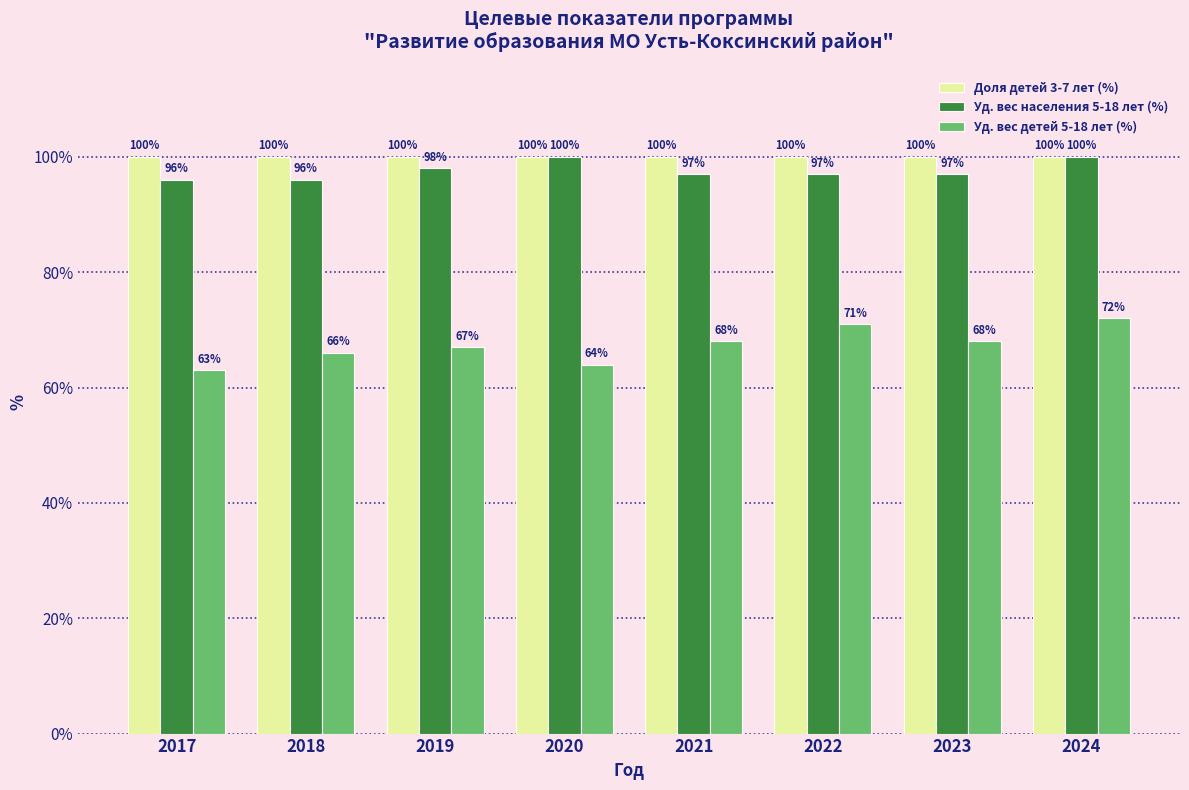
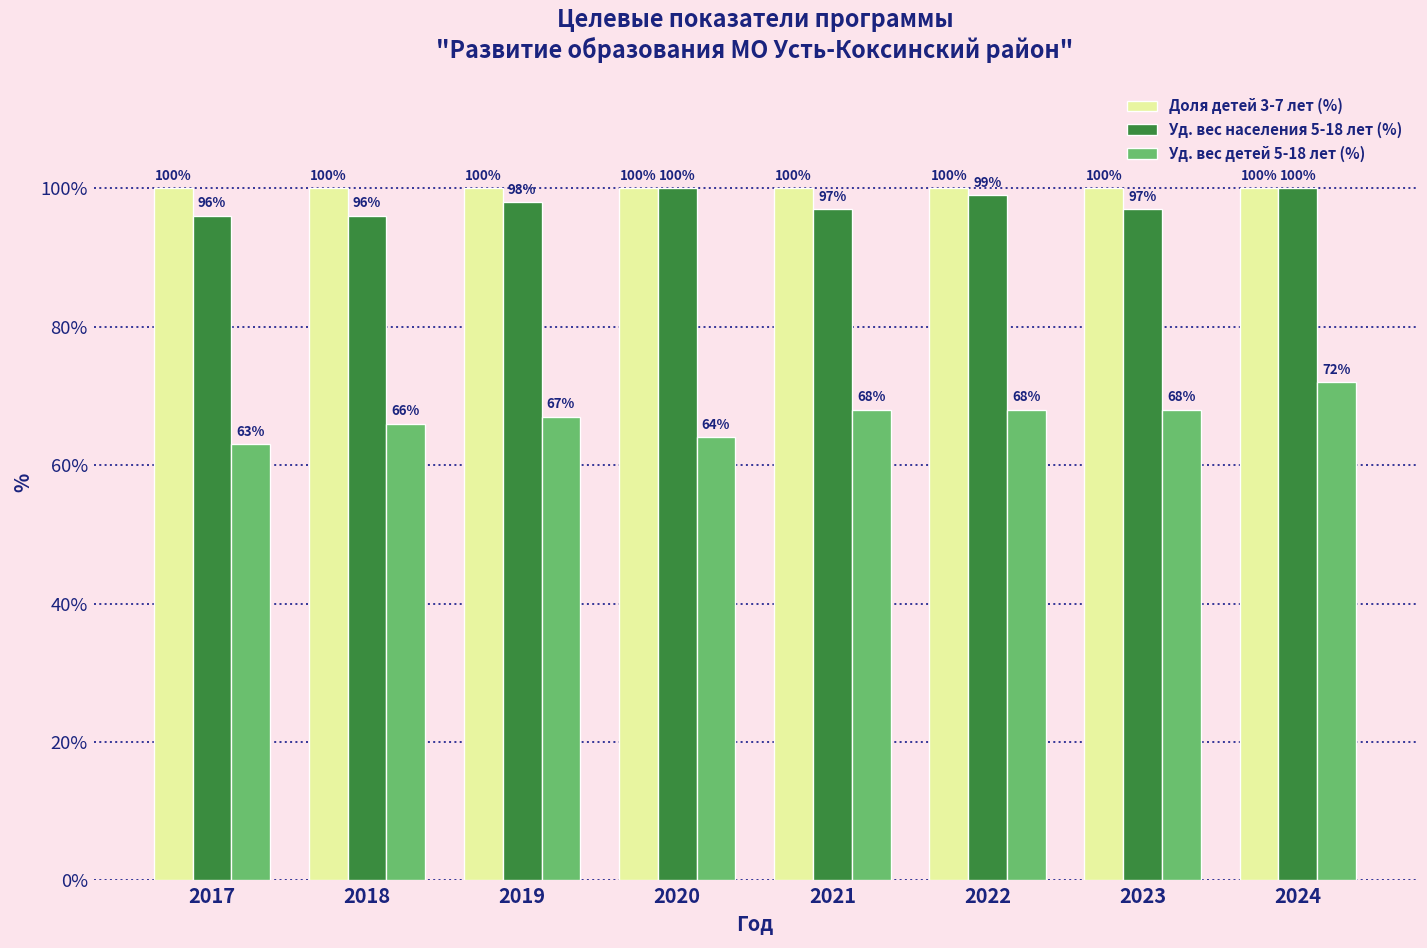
  {
    "Доля детей 3-7 лет (%)": {
      "2017": "100%",
      "2018": "100%",
      "2019": "100%",
      "2020": "100%",
      "2021": "100%",
      "2022": "100%",
      "2023": "100%",
      "2024": "100%"
    },
    "Уд. вес населения 5-18 лет (%)": {
      "2017": "96%",
      "2018": "96%",
      "2019": "98%",
      "2020": "100%",
      "2021": "97%",
-     "2022": "97%",
+     "2022": "99%",
      "2023": "97%",
      "2024": "100%"
    },
    "Уд. вес детей 5-18 лет (%)": {
      "2017": "63%",
      "2018": "66%",
      "2019": "67%",
      "2020": "64%",
      "2021": "68%",
-     "2022": "71%",
+     "2022": "68%",
      "2023": "68%",
      "2024": "72%"
    }
  }
